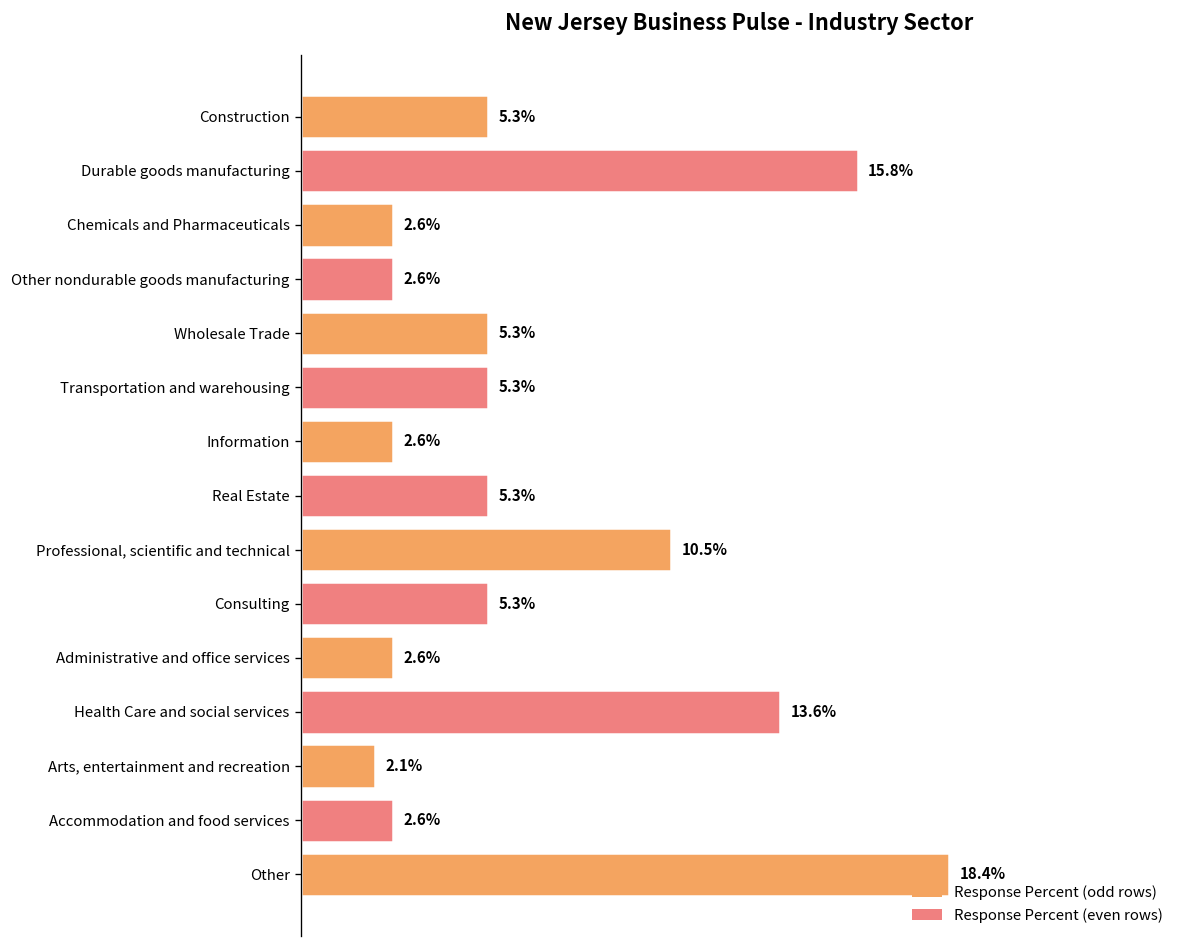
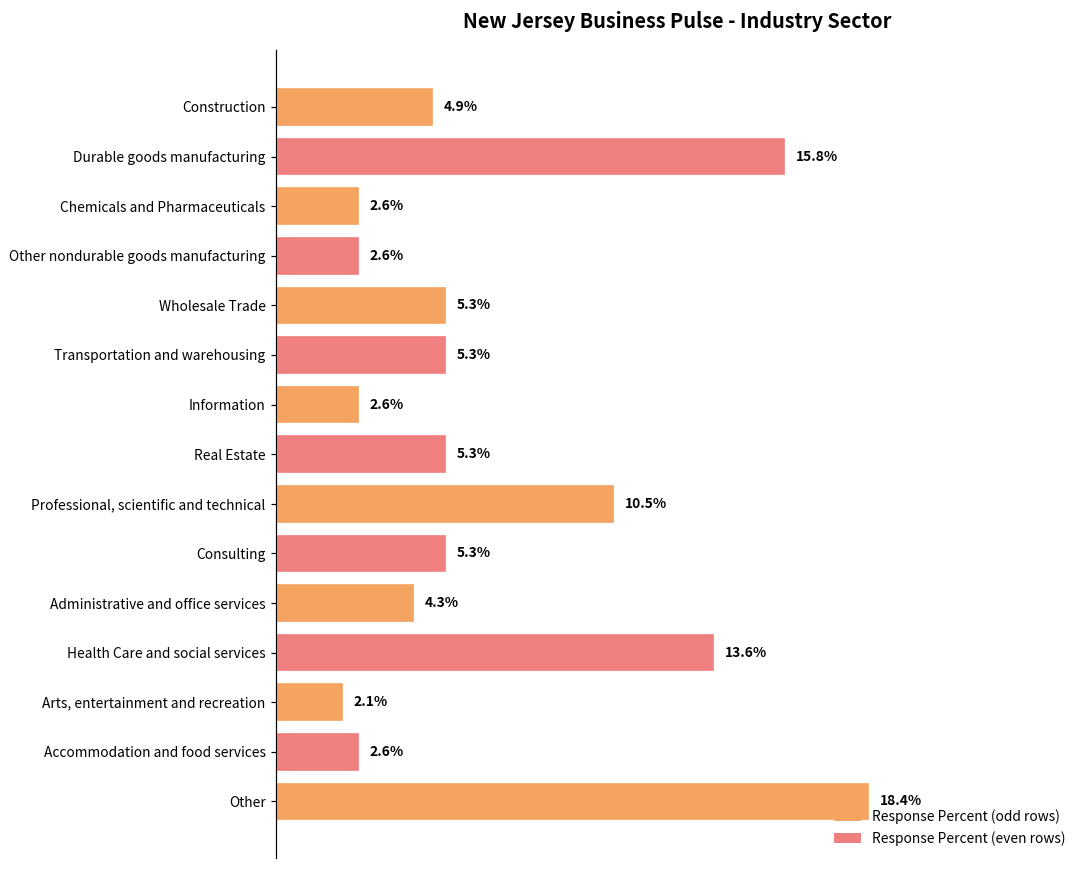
  {
-   "Construction": "5.3%",
+   "Construction": "4.9%",
    "Durable goods manufacturing": "15.8%",
    "Chemicals and Pharmaceuticals": "2.6%",
    "Other nondurable goods manufacturing": "2.6%",
    "Wholesale Trade": "5.3%",
    "Transportation and warehousing": "5.3%",
    "Information": "2.6%",
    "Real Estate": "5.3%",
    "Professional, scientific and technical": "10.5%",
    "Consulting": "5.3%",
-   "Administrative and office services": "2.6%",
+   "Administrative and office services": "4.3%",
    "Health Care and social services": "13.6%",
    "Arts, entertainment and recreation": "2.1%",
    "Accommodation and food services": "2.6%",
    "Other": "18.4%"
  }
